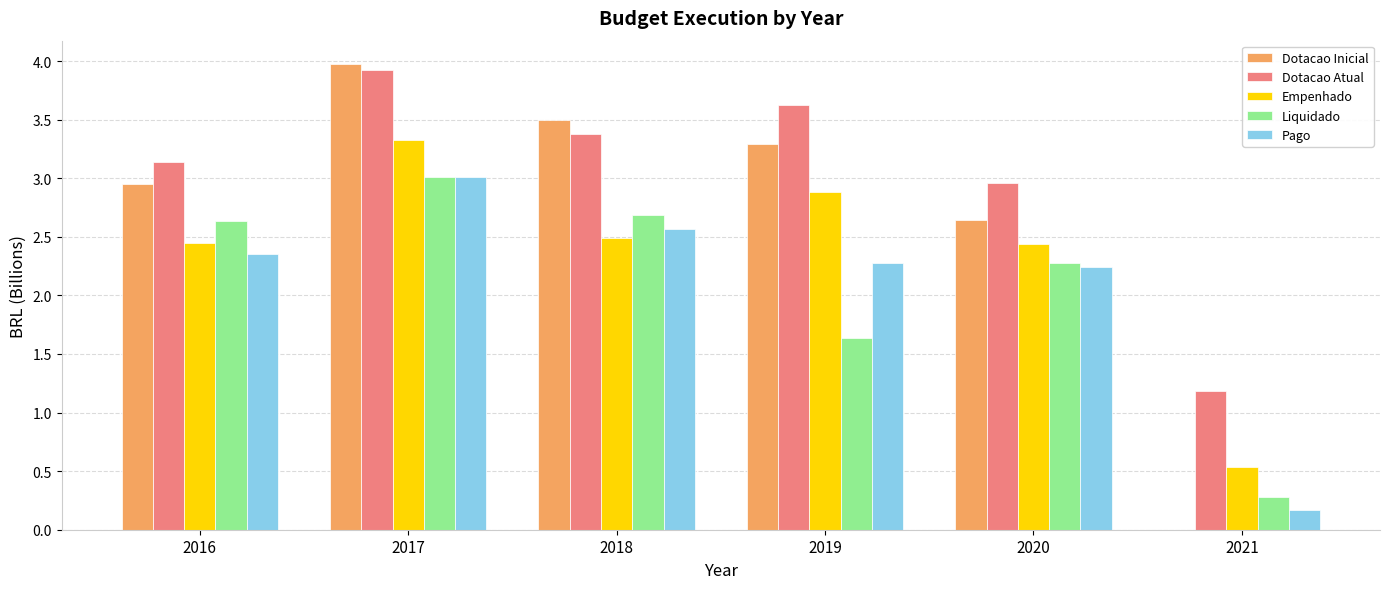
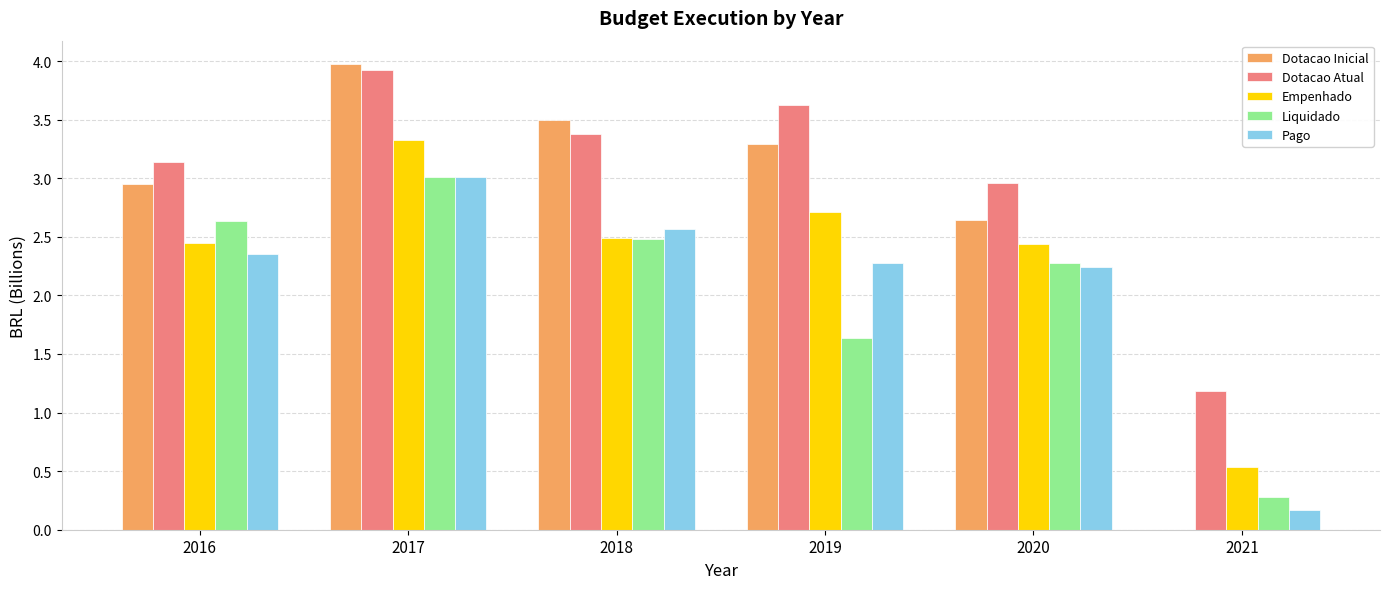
  {
    "Empenhado": {
      "2016": 2.45,
      "2017": 3.32,
      "2018": 2.49,
-     "2019": 2.89,
+     "2019": 2.71,
      "2020": 2.44,
      "2021": 0.53
    },
    "Liquidado": {
      "2016": 2.63,
      "2017": 3.01,
-     "2018": 2.69,
+     "2018": 2.48,
      "2019": 1.64,
      "2020": 2.28,
      "2021": 0.28
    },
    "Pago": {
      "2016": 2.35,
      "2017": 3.01,
      "2018": 2.56,
      "2019": 2.28,
      "2020": 2.25,
      "2021": 0.17
    }
  }
